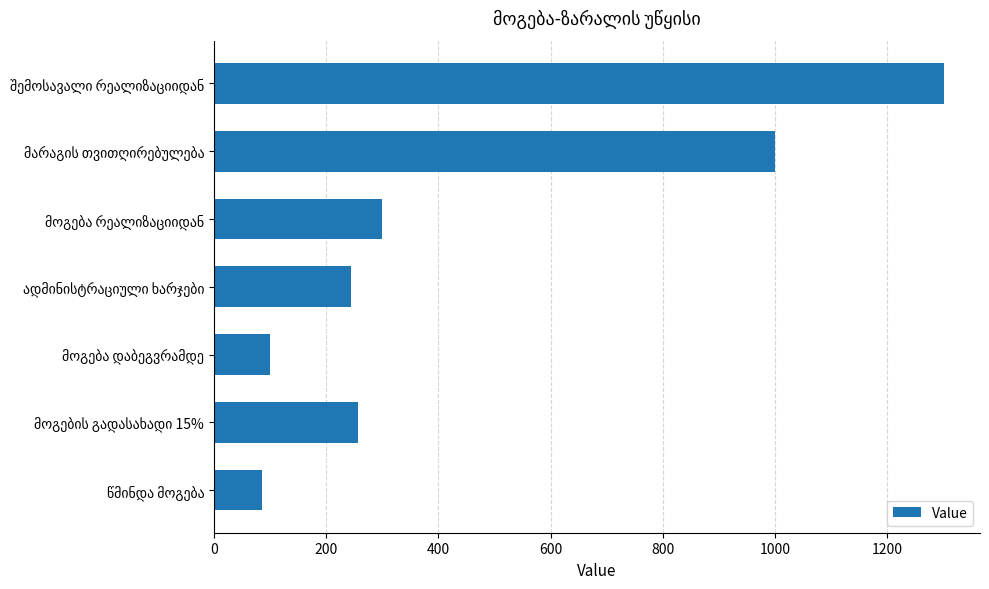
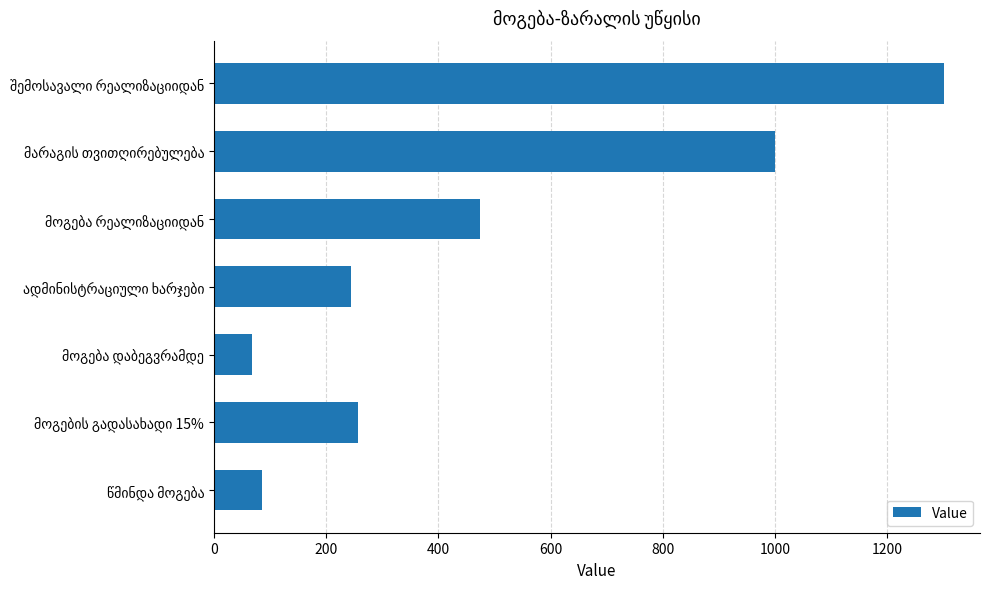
  {
    "შემოსავალი რეალიზაციიდან": 1300,
    "მარაგის თვითღირებულება": 1000,
-   "მოგება რეალიზაციიდან": 300,
+   "მოგება რეალიზაციიდან": 470,
    "ადმინისტრაციული ხარჯები": 240,
-   "მოგება დაბეგვრამდე": 100,
+   "მოგება დაბეგვრამდე": 70,
    "მოგების გადასახადი 15%": 260,
    "წმინდა მოგება": 90
  }
